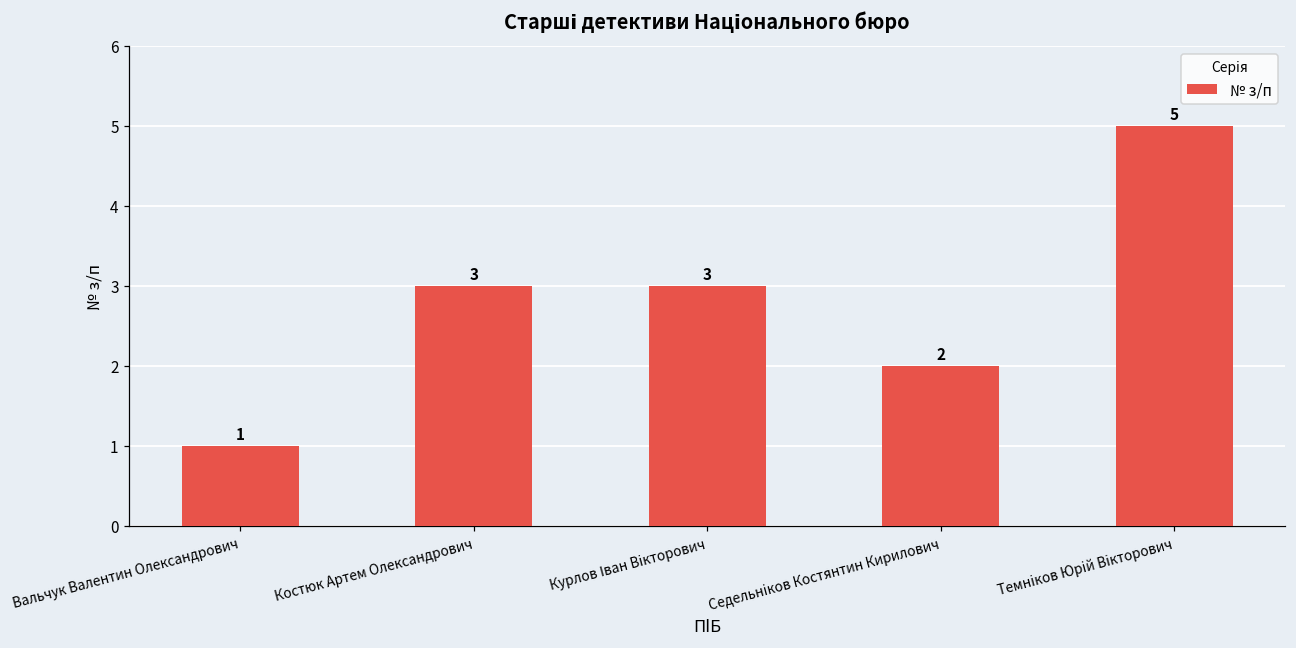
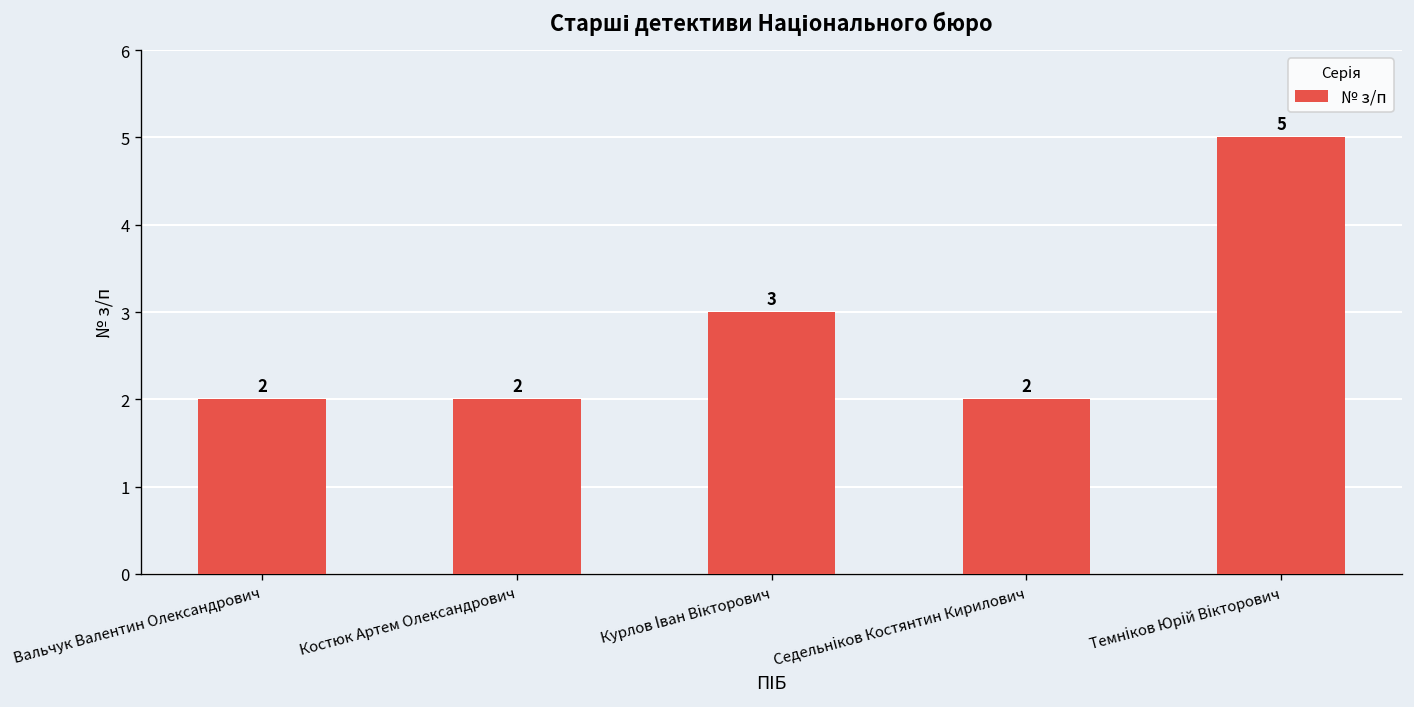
  {
-   "Вальчук Валентин Олександрович": 1,
-   "Костюк Артем Олександрович": 3,
+   "Вальчук Валентин Олександрович": 2,
+   "Костюк Артем Олександрович": 2,
    "Курлов Іван Вікторович": 3,
    "Седельніков Костянтин Кирилович": 2,
    "Темніков Юрій Вікторович": 5
  }
